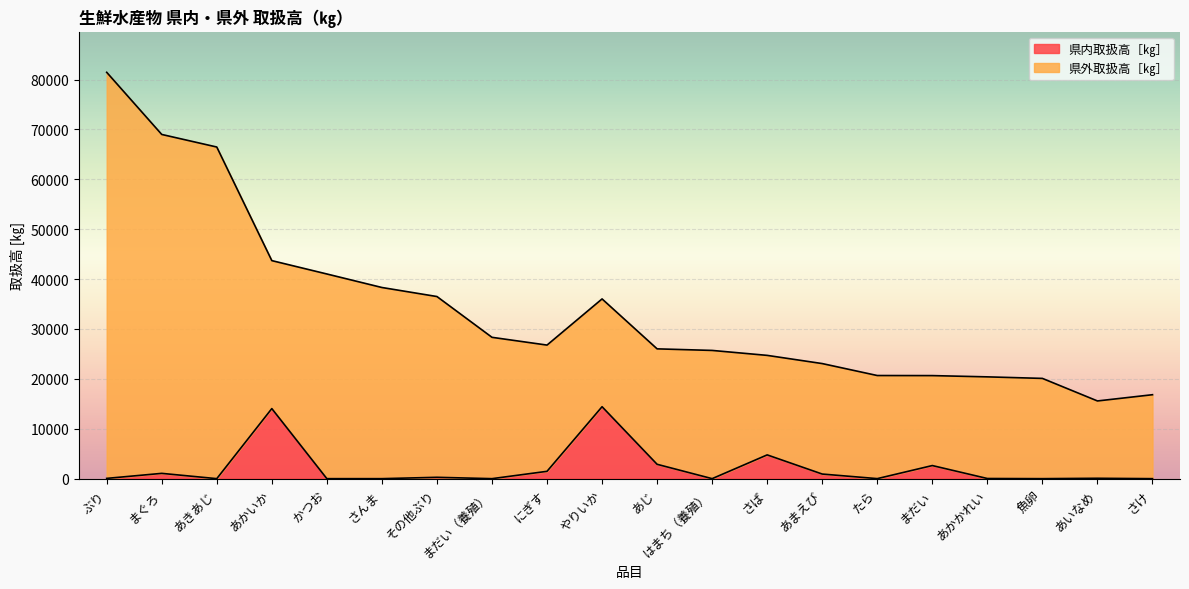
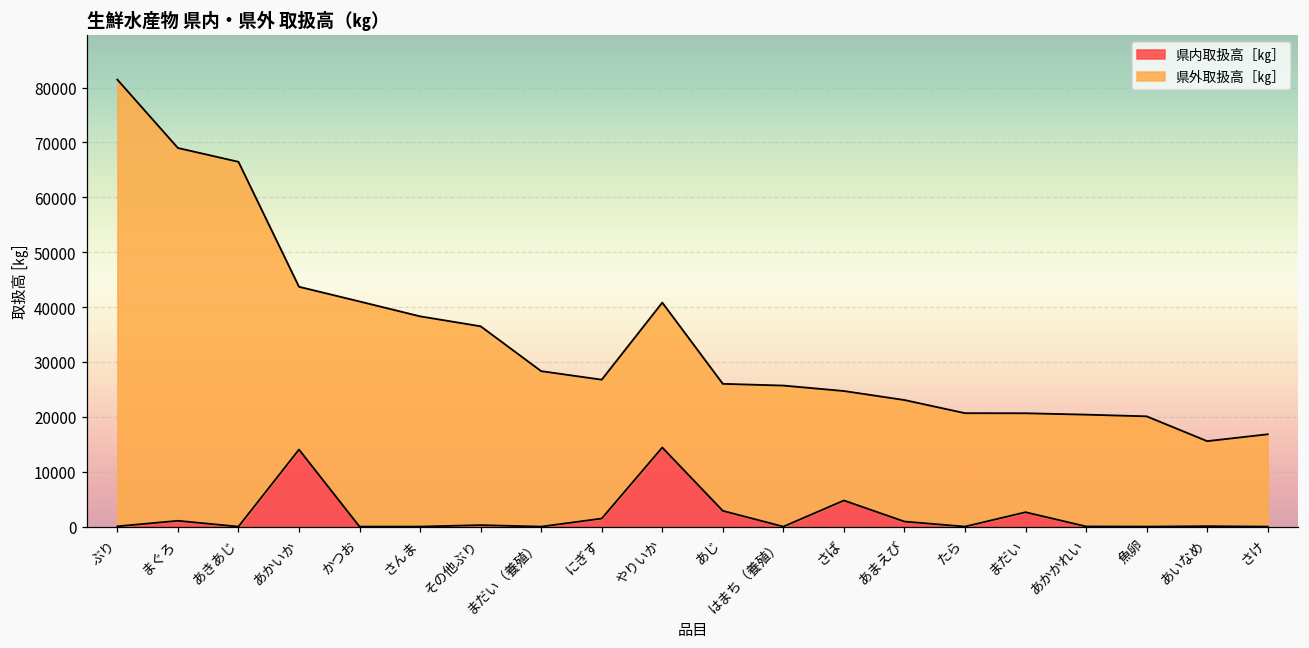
  {
    "県内取扱高［㎏］": {
      "ぶり": 0,
      "まぐろ": 1000,
      "あきあじ": 0,
      "あかいか": 14000,
      "かつお": 0,
      "さんま": 0,
      "その他ぶり": 0,
      "まだい（養殖）": 0,
      "にぎす": 1000,
      "やりいか": 14000,
      "あじ": 3000,
      "はまち（養殖）": 0,
      "さば": 5000,
      "あまえび": 1000,
      "たら": 0,
      "まだい": 3000,
      "あかかれい": 0,
      "魚卵": 0,
      "あいなめ": 0,
      "さけ": 0
    },
    "県外取扱高［㎏］": {
      "ぶり": 81000,
      "まぐろ": 68000,
      "あきあじ": 66000,
      "あかいか": 30000,
      "かつお": 41000,
      "さんま": 38000,
      "その他ぶり": 36000,
      "まだい（養殖）": 28000,
      "にぎす": 25000,
-     "やりいか": 22000,
+     "やりいか": 26000,
      "あじ": 23000,
      "はまち（養殖）": 26000,
      "さば": 20000,
      "あまえび": 22000,
      "たら": 21000,
      "まだい": 18000,
      "あかかれい": 20000,
      "魚卵": 20000,
      "あいなめ": 15000,
      "さけ": 17000
    }
  }
